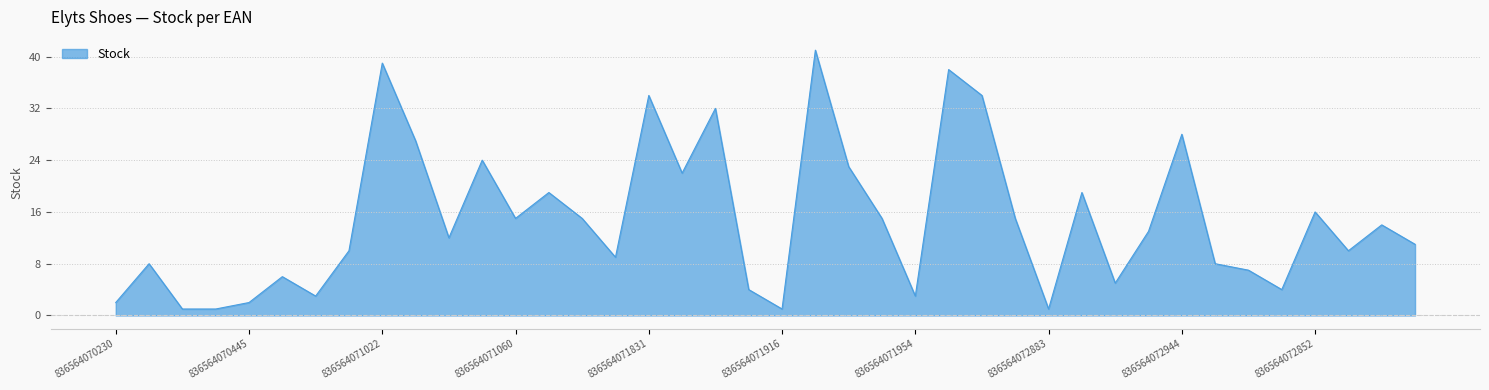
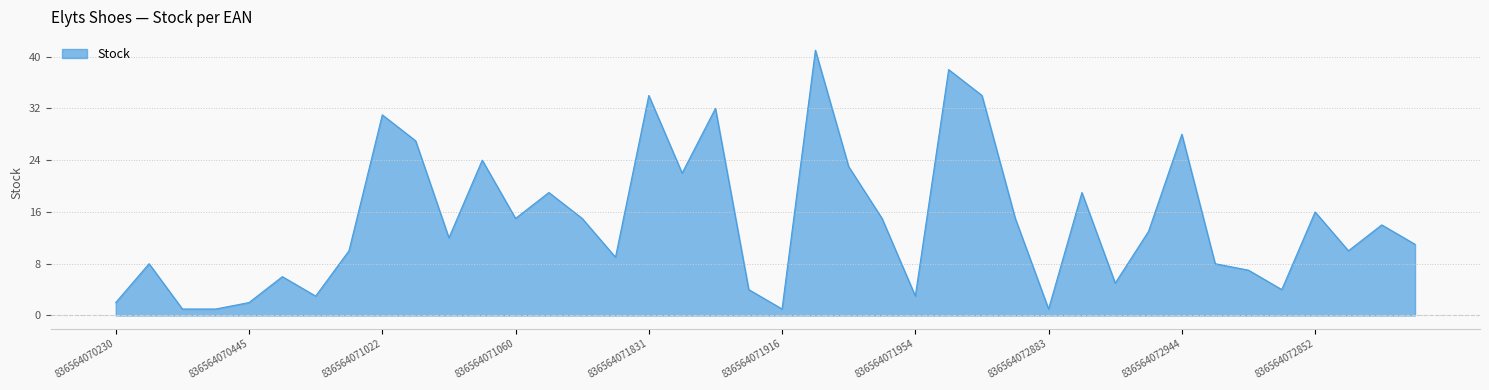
  {
    "836564070230": 2,
    "836564070445": 2,
-   "836564071022": 39,
+   "836564071022": 31,
    "836564071060": 15,
    "836564071831": 34,
    "836564071916": 1,
    "836564071954": 3,
    "836564072883": 1,
    "836564072944": 28,
    "836564072852": 16
  }
